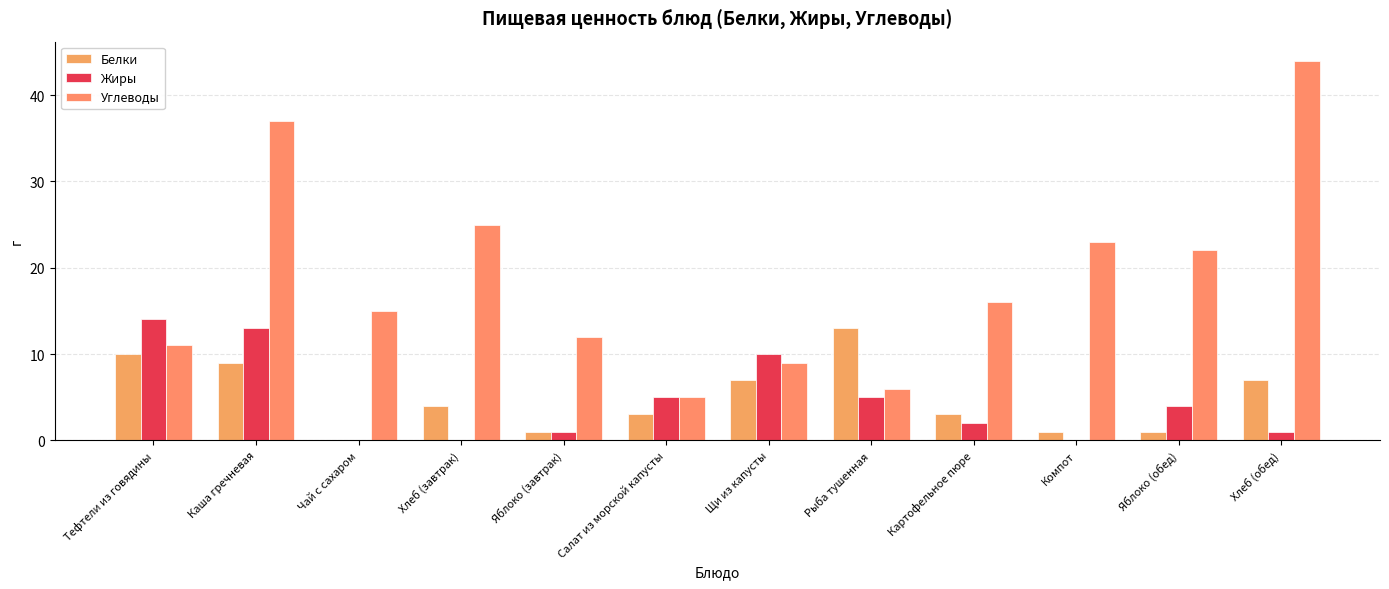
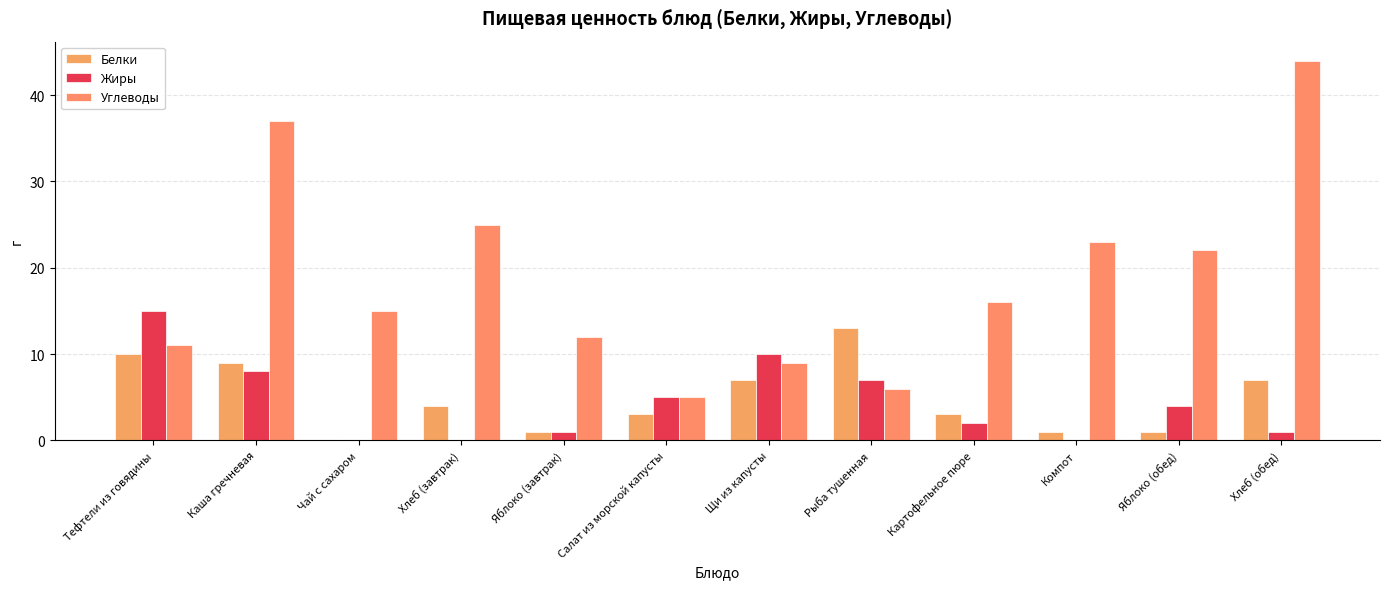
  {
    "Жиры": {
-     "Тефтели из говядины": 14,
-     "Каша гречневая": 13,
+     "Тефтели из говядины": 15,
+     "Каша гречневая": 8,
      "Чай с сахаром": 0,
      "Хлеб (завтрак)": 0,
      "Яблоко (завтрак)": 1,
      "Салат из морской капусты": 5,
      "Щи из капусты": 10,
-     "Рыба тушенная": 5,
+     "Рыба тушенная": 7,
      "Картофельное пюре": 2,
      "Компот": 0,
      "Яблоко (обед)": 4,
      "Хлеб (обед)": 1
    }
  }
